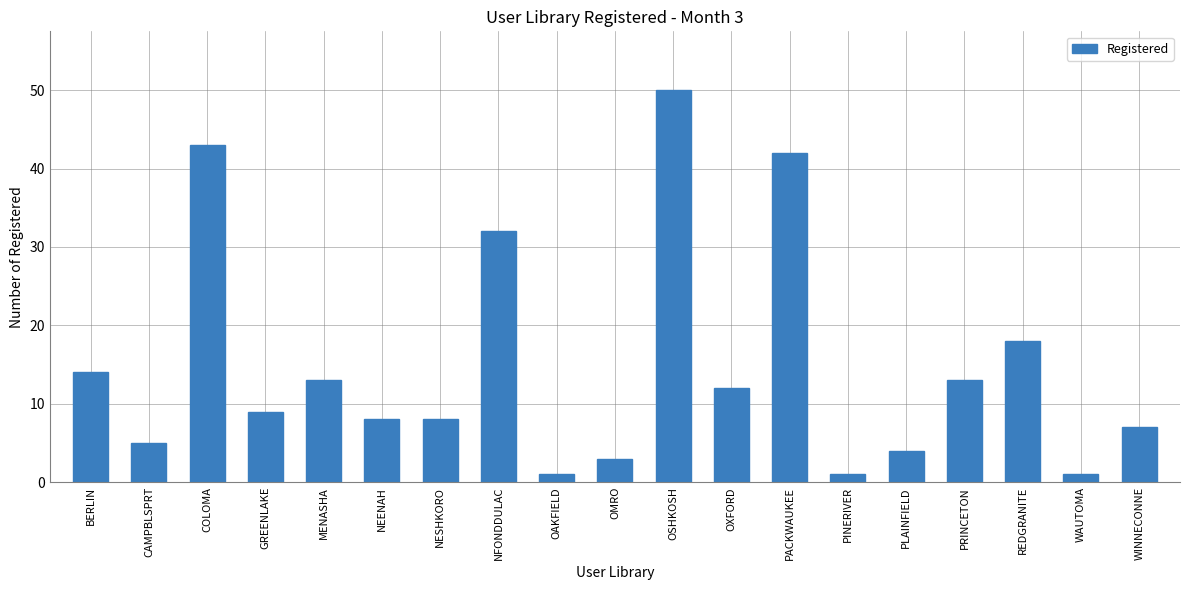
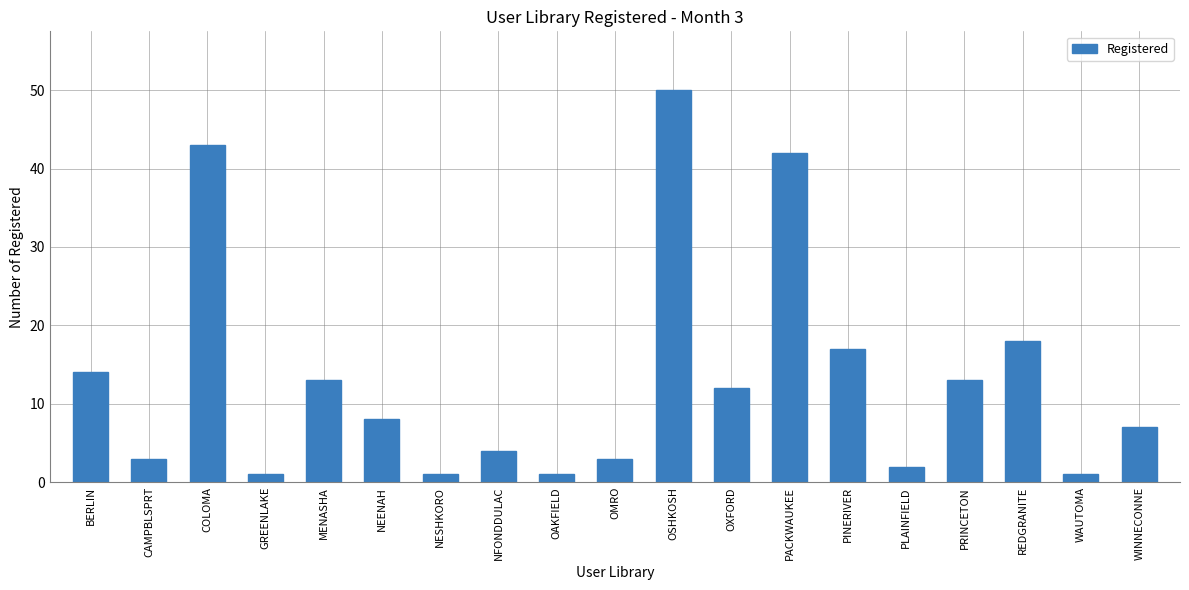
  {
    "BERLIN": 14,
-   "CAMPBLSPRT": 5,
+   "CAMPBLSPRT": 3,
    "COLOMA": 43,
-   "GREENLAKE": 9,
+   "GREENLAKE": 1,
    "MENASHA": 13,
    "NEENAH": 8,
-   "NESHKORO": 8,
-   "NFONDDULAC": 32,
+   "NESHKORO": 1,
+   "NFONDDULAC": 4,
    "OAKFIELD": 1,
    "OMRO": 3,
    "OSHKOSH": 50,
    "OXFORD": 12,
    "PACKWAUKEE": 42,
-   "PINERIVER": 1,
-   "PLAINFIELD": 4,
+   "PINERIVER": 17,
+   "PLAINFIELD": 2,
    "PRINCETON": 13,
    "REDGRANITE": 18,
    "WAUTOMA": 1,
    "WINNECONNE": 7
  }
